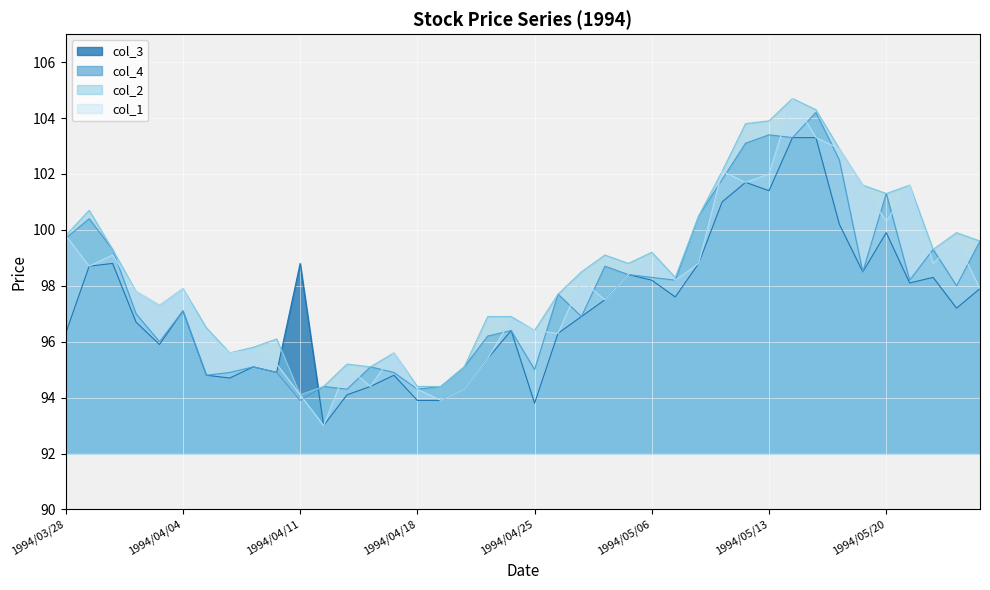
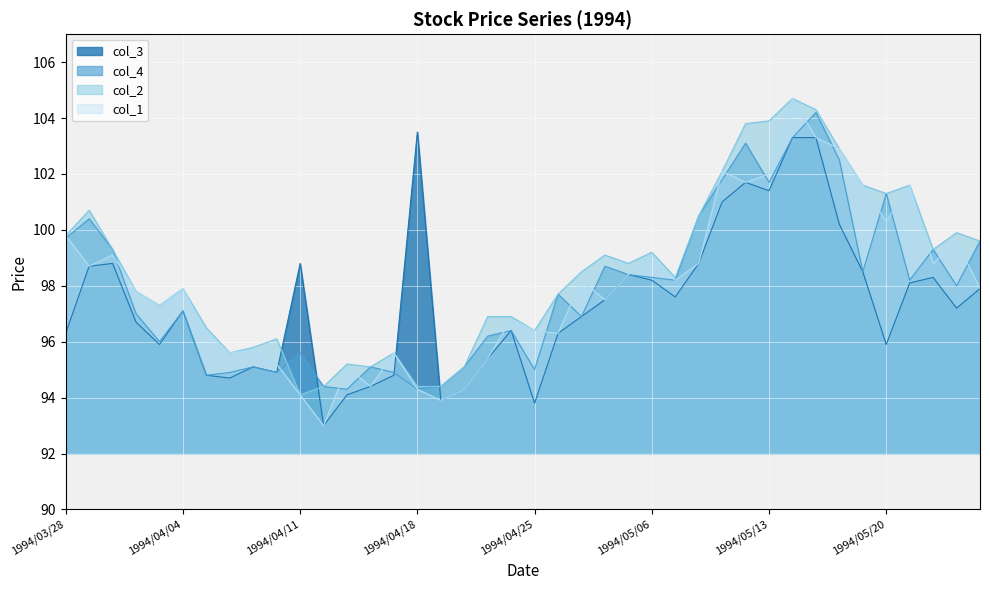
  {
    "col_3": {
      "1994/03/28": 96.3,
      "1994/04/11": 98.8,
-     "1994/04/18": 93.9,
+     "1994/04/18": 103.5,
      "1994/04/25": 93.8,
      "1994/05/06": 98.2,
      "1994/05/13": 101.4,
-     "1994/05/20": 99.9
+     "1994/05/20": 95.9
    },
    "col_4": {
      "1994/03/28": 99.7,
-     "1994/04/11": 93.9,
+     "1994/04/11": 95.6,
      "1994/04/25": 95.0,
      "1994/05/06": 98.3,
-     "1994/05/13": 103.4
+     "1994/05/13": 101.7
    }
  }
